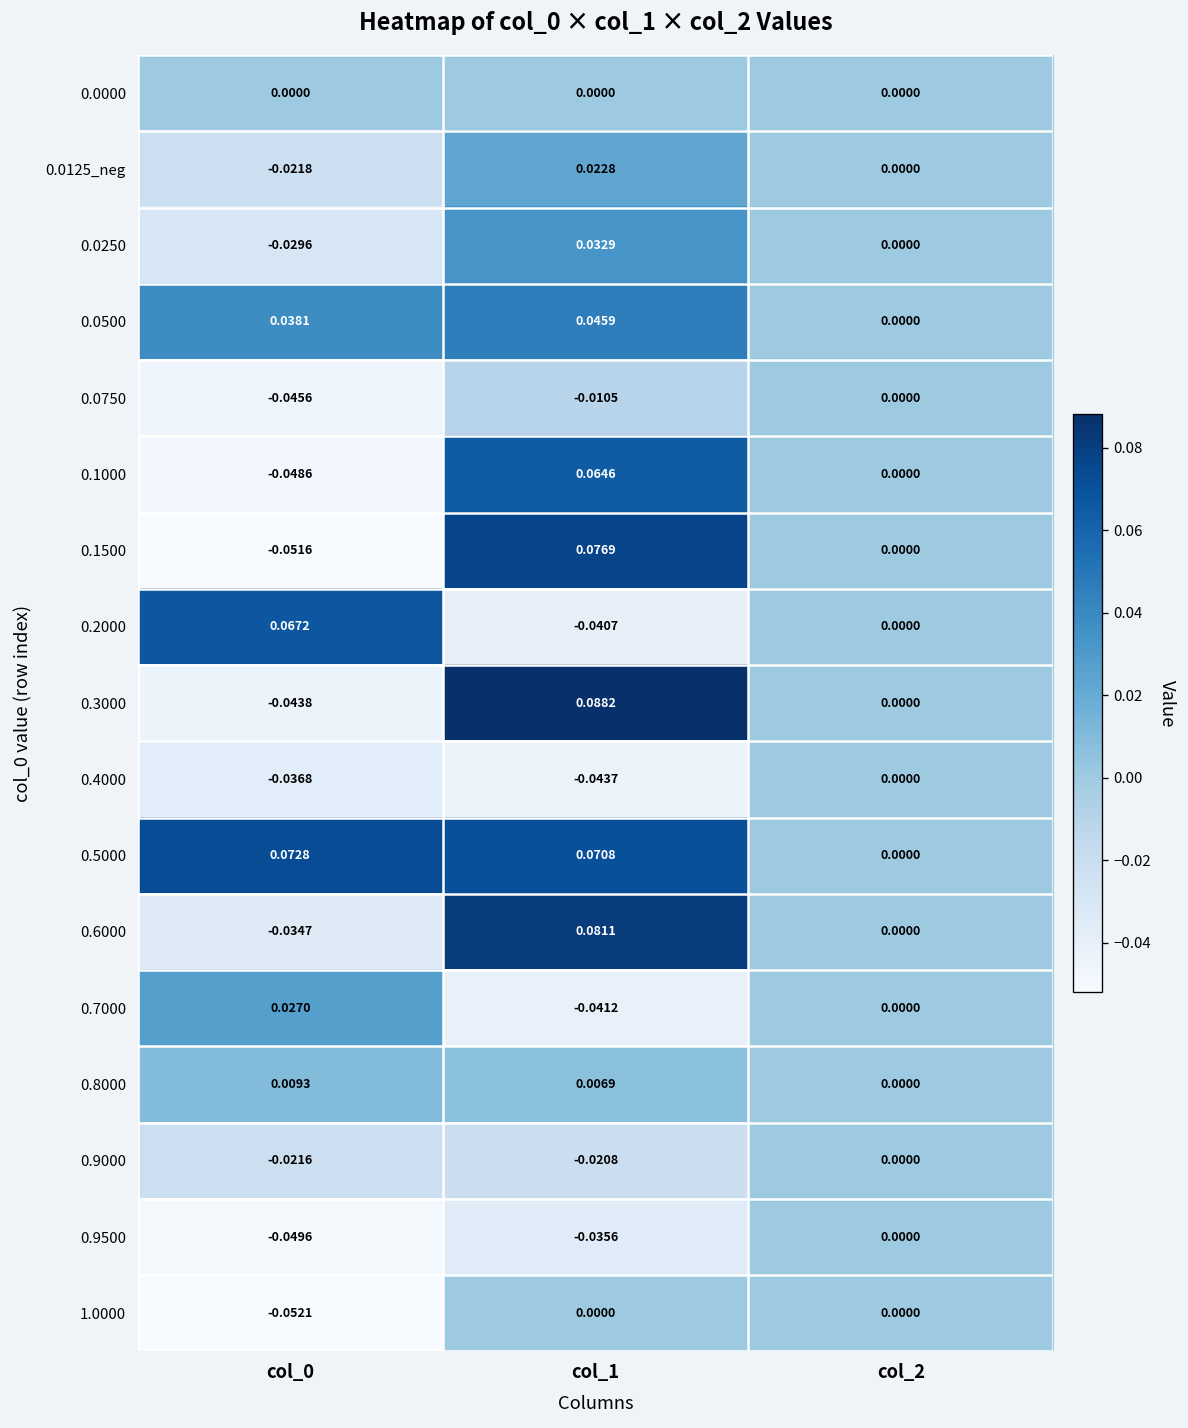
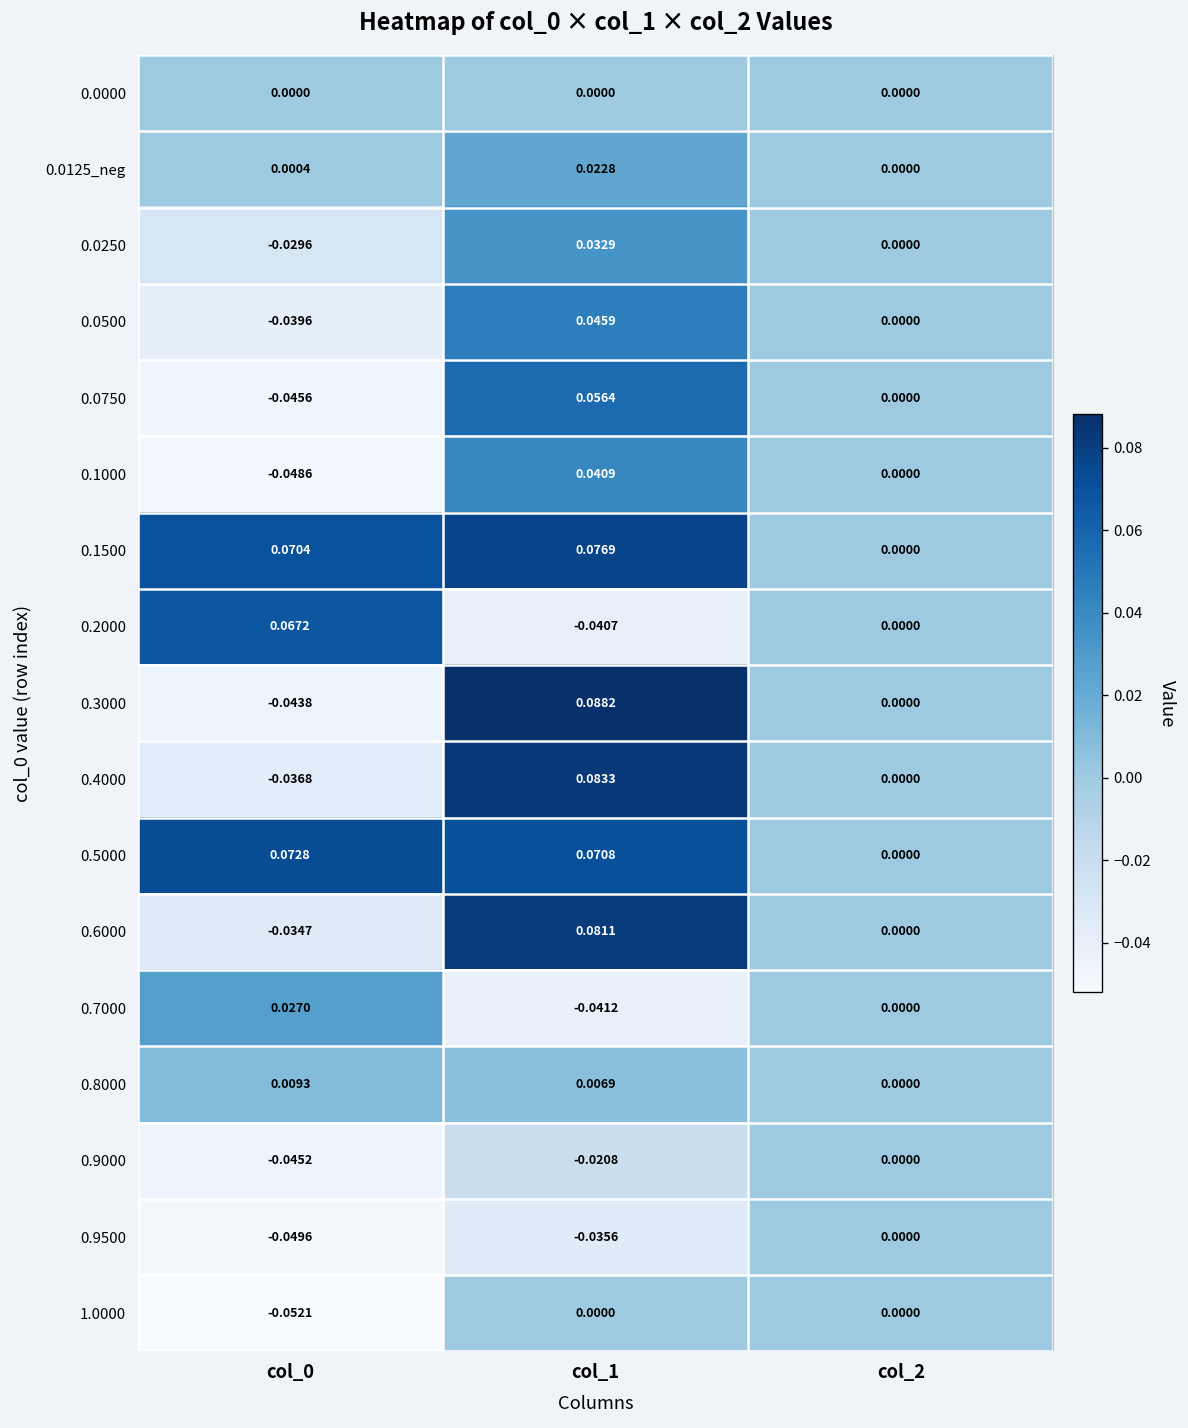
  {
    "0.0000": {
      "col_0": 0.0000,
      "col_1": 0.0000,
      "col_2": 0.0000
    },
    "0.0125_neg": {
-     "col_0": -0.0218,
+     "col_0": 0.0004,
      "col_1": 0.0228,
      "col_2": 0.0000
    },
    "0.0250": {
      "col_0": -0.0296,
      "col_1": 0.0329,
      "col_2": 0.0000
    },
    "0.0500": {
-     "col_0": 0.0381,
+     "col_0": -0.0396,
      "col_1": 0.0459,
      "col_2": 0.0000
    },
    "0.0750": {
      "col_0": -0.0456,
-     "col_1": -0.0105,
+     "col_1": 0.0564,
      "col_2": 0.0000
    },
    "0.1000": {
      "col_0": -0.0486,
-     "col_1": 0.0646,
+     "col_1": 0.0409,
      "col_2": 0.0000
    },
    "0.1500": {
-     "col_0": -0.0516,
+     "col_0": 0.0704,
      "col_1": 0.0769,
      "col_2": 0.0000
    },
    "0.2000": {
      "col_0": 0.0672,
      "col_1": -0.0407,
      "col_2": 0.0000
    },
    "0.3000": {
      "col_0": -0.0438,
      "col_1": 0.0882,
      "col_2": 0.0000
    },
    "0.4000": {
      "col_0": -0.0368,
-     "col_1": -0.0437,
+     "col_1": 0.0833,
      "col_2": 0.0000
    },
    "0.5000": {
      "col_0": 0.0728,
      "col_1": 0.0708,
      "col_2": 0.0000
    },
    "0.6000": {
      "col_0": -0.0347,
      "col_1": 0.0811,
      "col_2": 0.0000
    },
    "0.7000": {
      "col_0": 0.0270,
      "col_1": -0.0412,
      "col_2": 0.0000
    },
    "0.8000": {
      "col_0": 0.0093,
      "col_1": 0.0069,
      "col_2": 0.0000
    },
    "0.9000": {
-     "col_0": -0.0216,
+     "col_0": -0.0452,
      "col_1": -0.0208,
      "col_2": 0.0000
    },
    "0.9500": {
      "col_0": -0.0496,
      "col_1": -0.0356,
      "col_2": 0.0000
    },
    "1.0000": {
      "col_0": -0.0521,
      "col_1": 0.0000,
      "col_2": 0.0000
    }
  }
